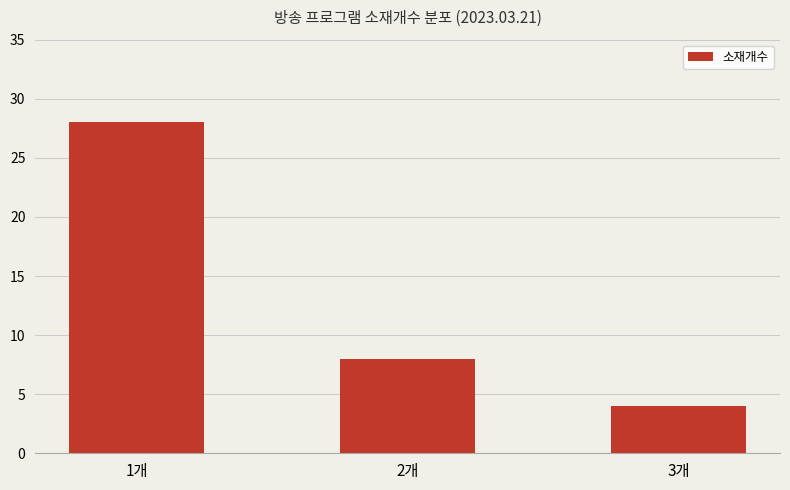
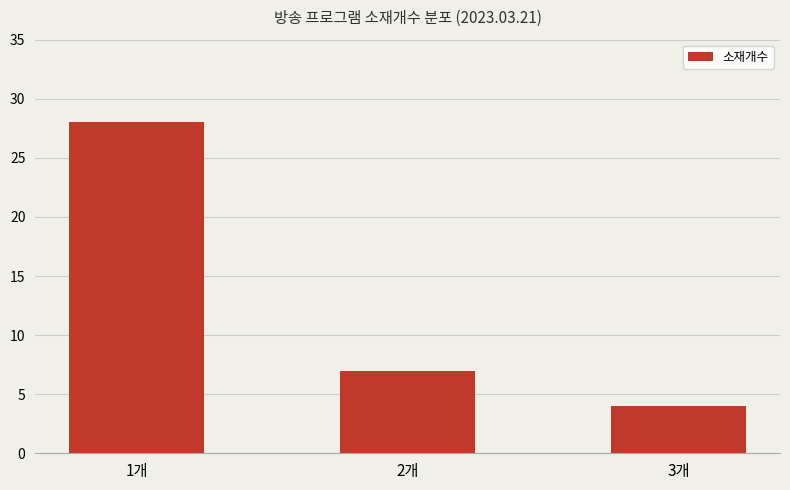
  {
    "1개": 28,
-   "2개": 8,
+   "2개": 7,
    "3개": 4
  }
